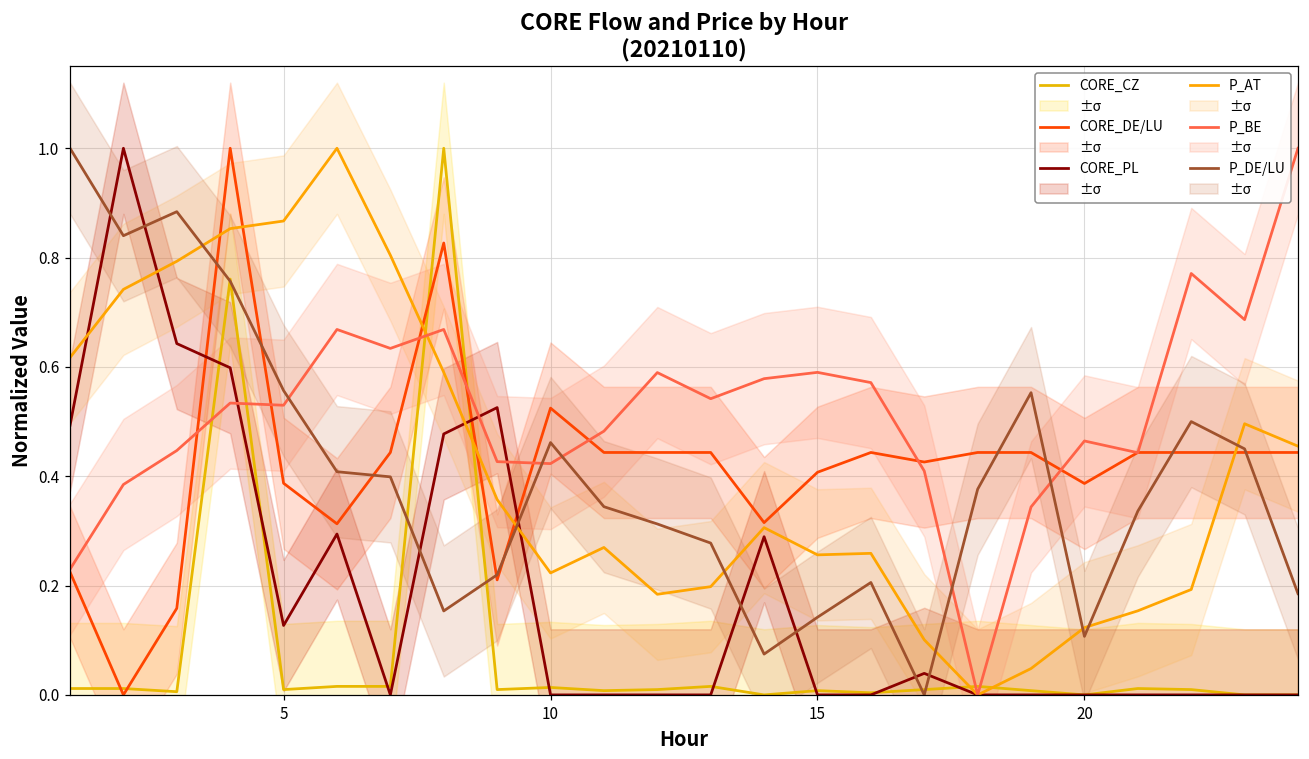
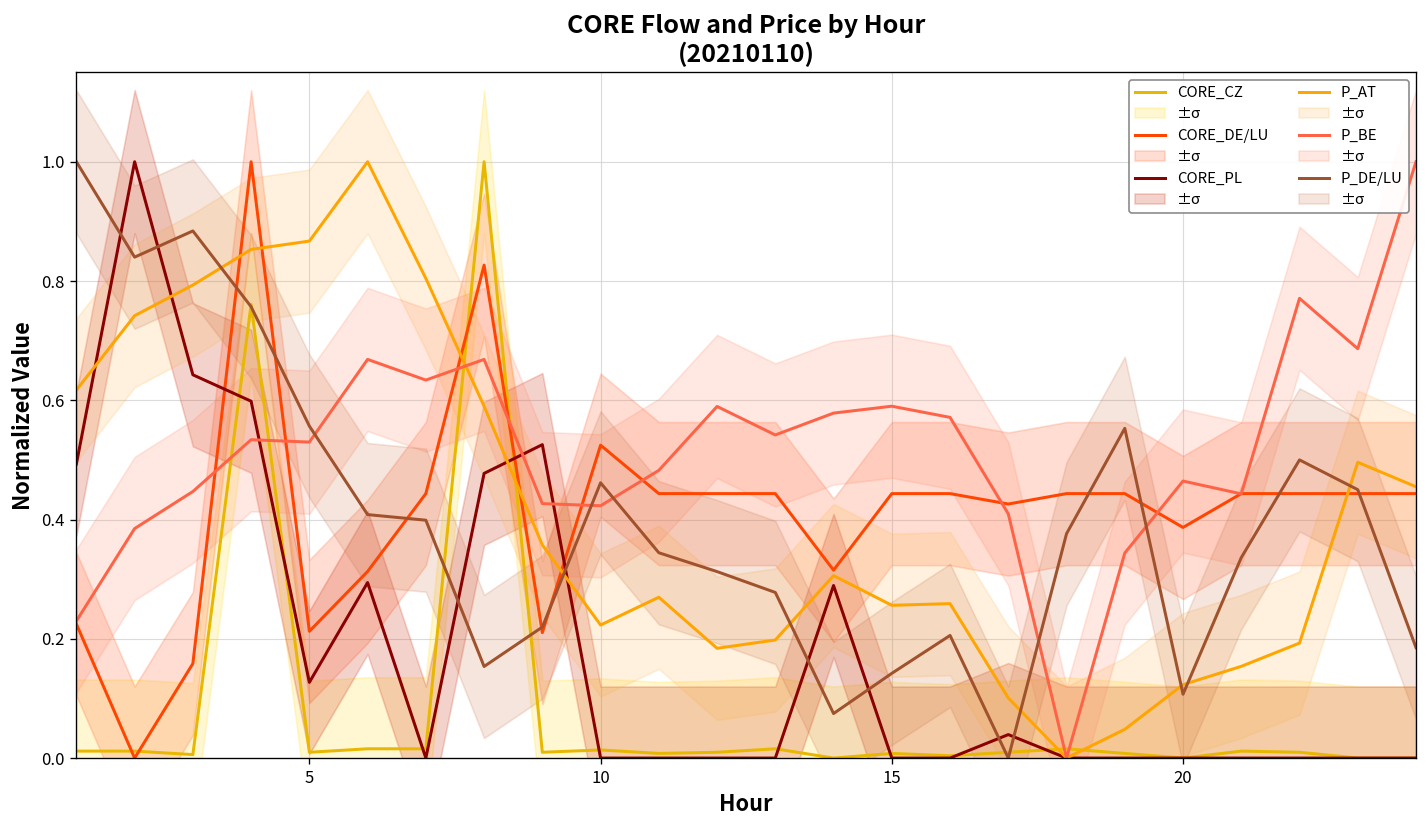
  {
    "CORE_DE/LU": {
-     "5": 0.39,
+     "5": 0.21,
      "10": 0.52,
-     "15": 0.41,
+     "15": 0.44,
      "20": 0.39
    },
    "CORE_PL": {
      "10": 0.00,
      "15": 0.00
    }
  }
